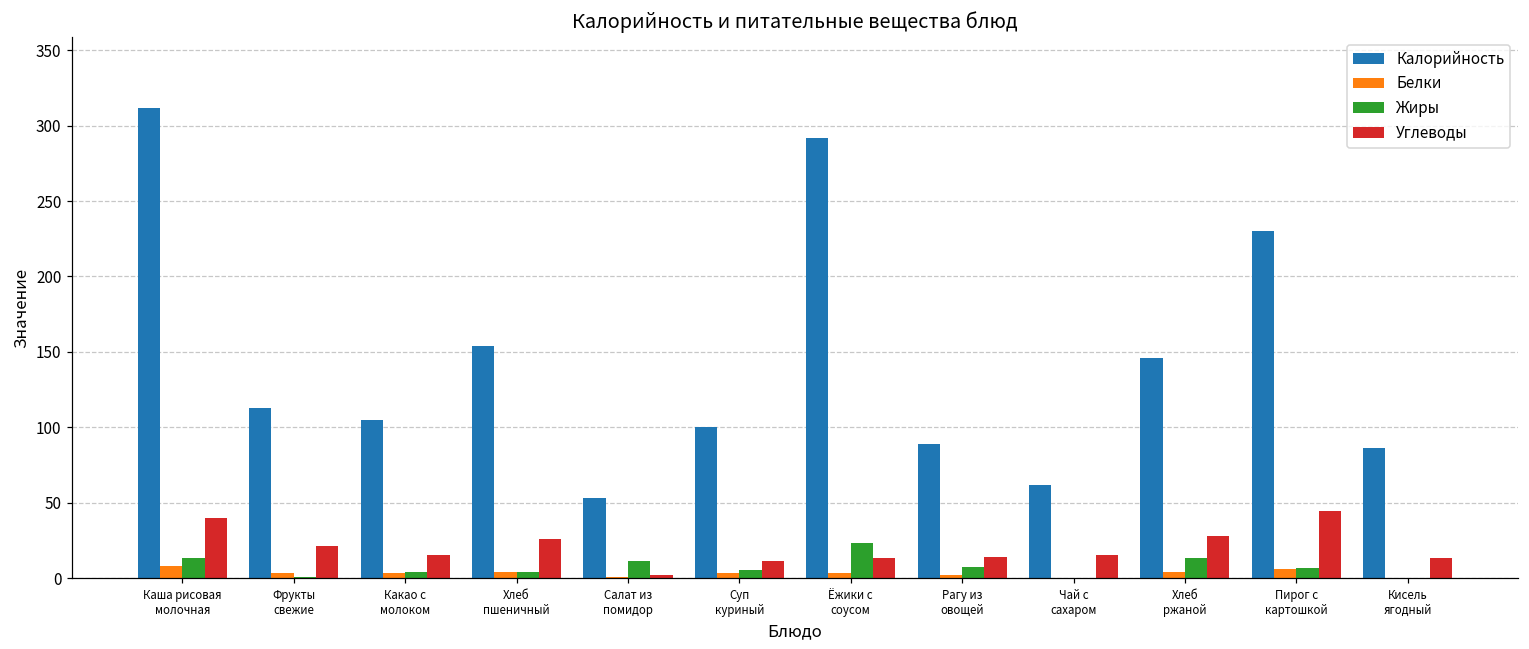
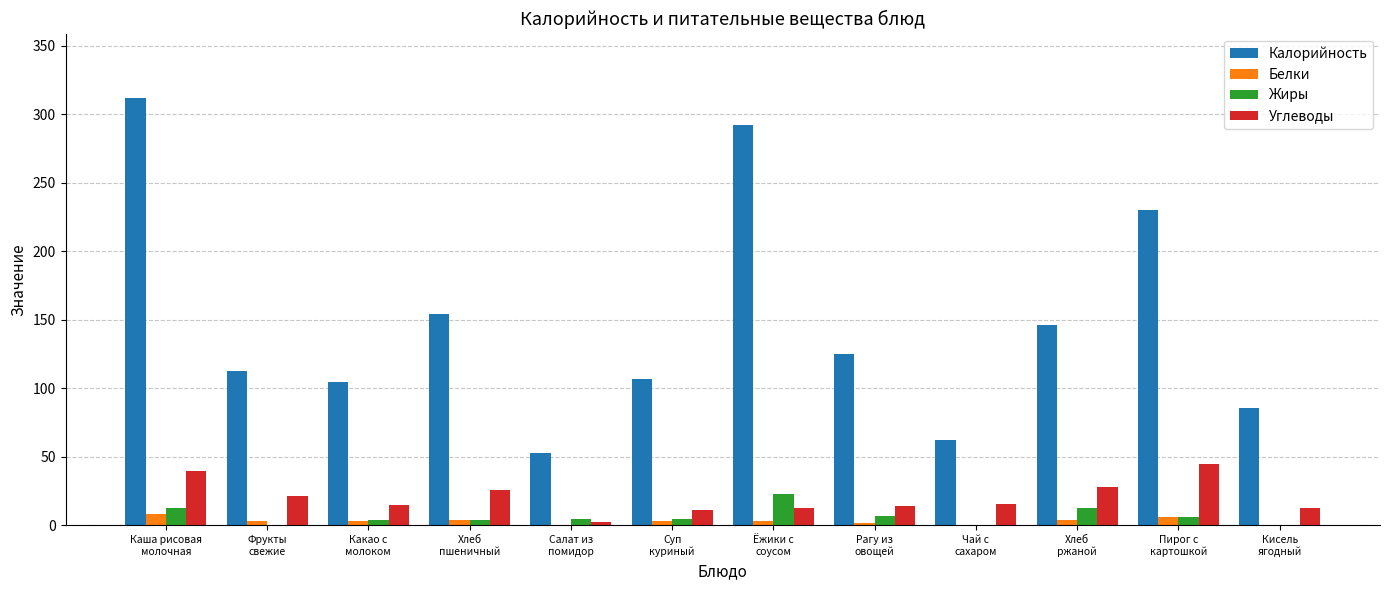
  {
    "Калорийность": {
      "Каша рисовая молочная": 312,
      "Фрукты свежие": 113,
      "Какао с молоком": 105,
      "Хлеб пшеничный": 154,
      "Салат из помидор": 53,
-     "Суп куриный": 100,
+     "Суп куриный": 107,
      "Ёжики с соусом": 292,
-     "Рагу из овощей": 89,
+     "Рагу из овощей": 125,
      "Чай с сахаром": 62,
      "Хлеб ржаной": 146,
      "Пирог с картошкой": 230,
      "Кисель ягодный": 86
    },
    "Белки": {
      "Каша рисовая молочная": 8,
      "Фрукты свежие": 3,
      "Какао с молоком": 3,
      "Хлеб пшеничный": 4,
      "Суп куриный": 3,
      "Ёжики с соусом": 3,
      "Рагу из овощей": 2,
      "Хлеб ржаной": 4,
      "Пирог с картошкой": 6,
      "Кисель ягодный": 0
    },
    "Жиры": {
      "Каша рисовая молочная": 13,
      "Какао с молоком": 4,
      "Хлеб пшеничный": 4,
-     "Салат из помидор": 11,
+     "Салат из помидор": 5,
      "Суп куриный": 5,
      "Ёжики с соусом": 23,
      "Рагу из овощей": 7,
      "Хлеб ржаной": 13,
      "Пирог с картошкой": 7,
      "Кисель ягодный": 0
    },
    "Углеводы": {
      "Каша рисовая молочная": 40,
      "Фрукты свежие": 21,
      "Какао с молоком": 15,
      "Хлеб пшеничный": 26,
      "Салат из помидор": 2,
      "Суп куриный": 11,
      "Ёжики с соусом": 13,
      "Рагу из овощей": 14,
      "Чай с сахаром": 15,
      "Хлеб ржаной": 28,
      "Пирог с картошкой": 45,
      "Кисель ягодный": 13
    }
  }
